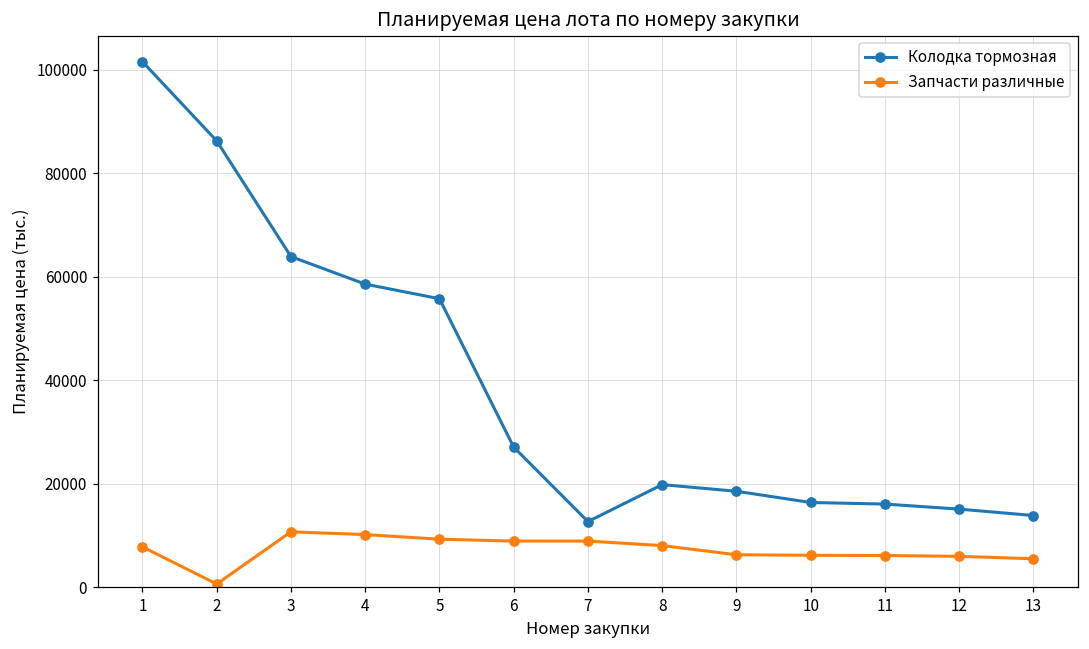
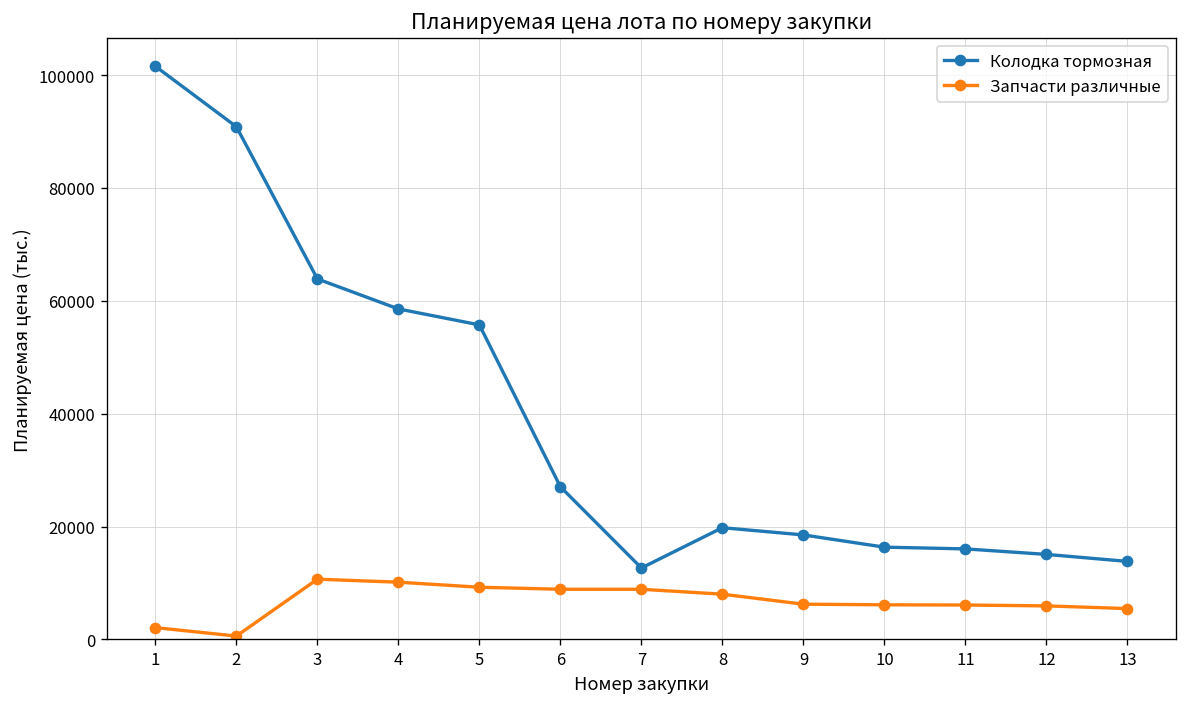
  {
    "Колодка тормозная": {
      "1": 102000,
-     "2": 86000,
+     "2": 91000,
      "3": 64000,
      "4": 59000,
      "5": 56000,
      "6": 27000,
      "7": 13000,
      "8": 20000,
      "9": 19000,
      "10": 16000,
      "11": 16000,
      "12": 15000,
      "13": 14000
    },
    "Запчасти различные": {
-     "1": 8000,
+     "1": 2000,
      "2": 1000,
      "3": 11000,
      "4": 10000,
      "5": 9000,
      "6": 9000,
      "7": 9000,
      "8": 8000,
      "9": 6000,
      "10": 6000,
      "11": 6000,
      "12": 6000,
      "13": 5000
    }
  }
